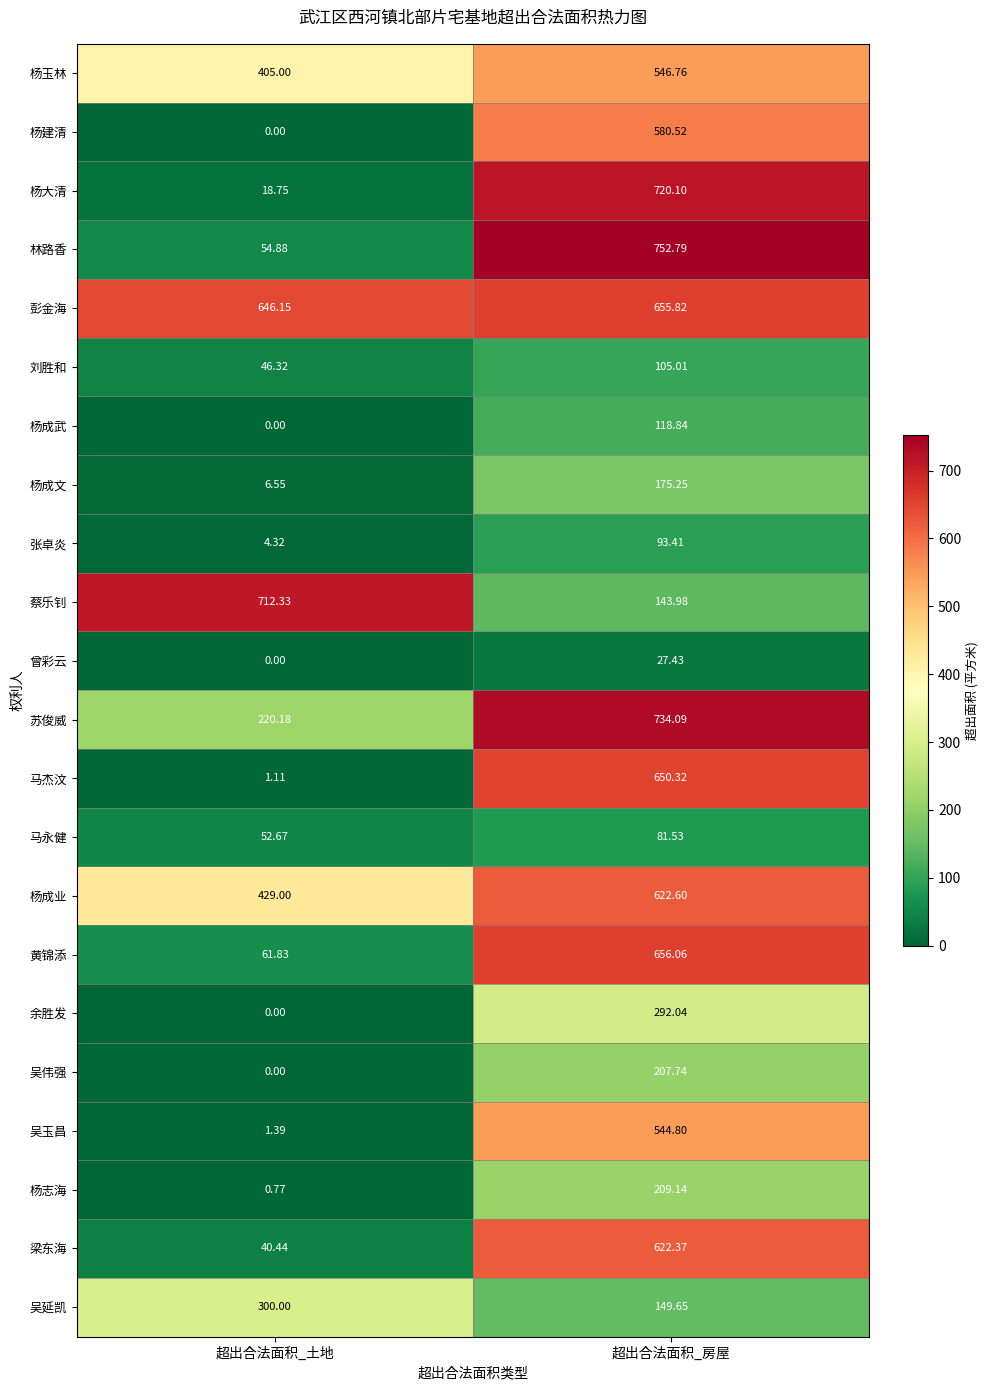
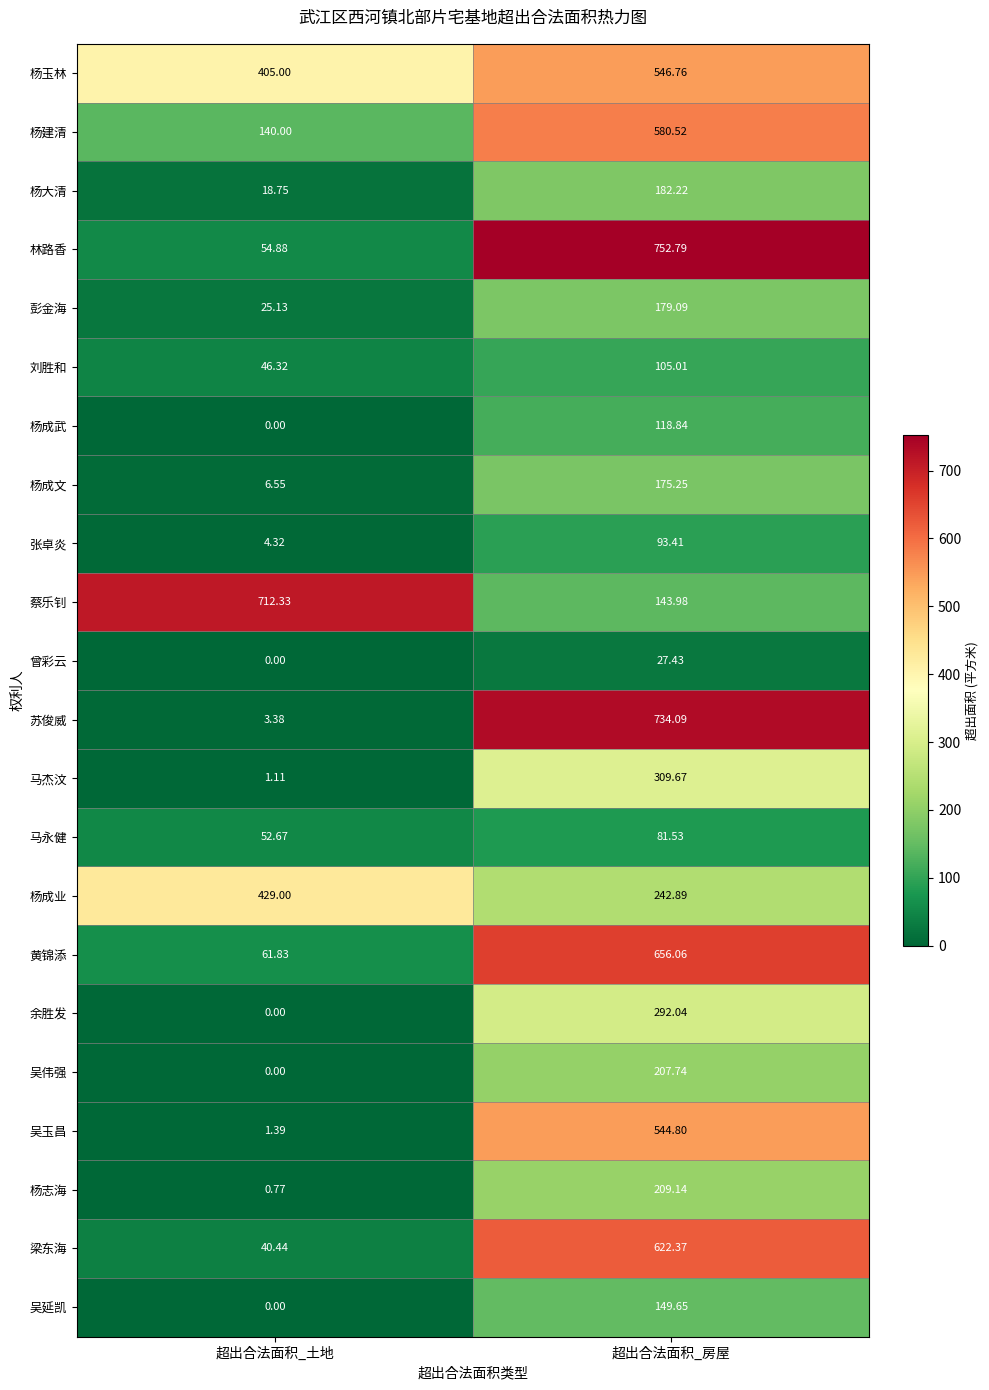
  {
    "杨玉林": {
      "超出合法面积_土地": 405.00,
      "超出合法面积_房屋": 546.76
    },
    "杨建清": {
-     "超出合法面积_土地": 0.00,
+     "超出合法面积_土地": 140.00,
      "超出合法面积_房屋": 580.52
    },
    "杨大清": {
      "超出合法面积_土地": 18.75,
-     "超出合法面积_房屋": 720.10
+     "超出合法面积_房屋": 182.22
    },
    "林路香": {
      "超出合法面积_土地": 54.88,
      "超出合法面积_房屋": 752.79
    },
    "彭金海": {
-     "超出合法面积_土地": 646.15,
-     "超出合法面积_房屋": 655.82
+     "超出合法面积_土地": 25.13,
+     "超出合法面积_房屋": 179.09
    },
    "刘胜和": {
      "超出合法面积_土地": 46.32,
      "超出合法面积_房屋": 105.01
    },
    "杨成武": {
      "超出合法面积_土地": 0.00,
      "超出合法面积_房屋": 118.84
    },
    "杨成文": {
      "超出合法面积_土地": 6.55,
      "超出合法面积_房屋": 175.25
    },
    "张卓炎": {
      "超出合法面积_土地": 4.32,
      "超出合法面积_房屋": 93.41
    },
    "蔡乐钊": {
      "超出合法面积_土地": 712.33,
      "超出合法面积_房屋": 143.98
    },
    "曾彩云": {
      "超出合法面积_土地": 0.00,
      "超出合法面积_房屋": 27.43
    },
    "苏俊威": {
-     "超出合法面积_土地": 220.18,
+     "超出合法面积_土地": 3.38,
      "超出合法面积_房屋": 734.09
    },
    "马杰汶": {
      "超出合法面积_土地": 1.11,
-     "超出合法面积_房屋": 650.32
+     "超出合法面积_房屋": 309.67
    },
    "马永健": {
      "超出合法面积_土地": 52.67,
      "超出合法面积_房屋": 81.53
    },
    "杨成业": {
      "超出合法面积_土地": 429.00,
-     "超出合法面积_房屋": 622.60
+     "超出合法面积_房屋": 242.89
    },
    "黄锦添": {
      "超出合法面积_土地": 61.83,
      "超出合法面积_房屋": 656.06
    },
    "余胜发": {
      "超出合法面积_土地": 0.00,
      "超出合法面积_房屋": 292.04
    },
    "吴伟强": {
      "超出合法面积_土地": 0.00,
      "超出合法面积_房屋": 207.74
    },
    "吴玉昌": {
      "超出合法面积_土地": 1.39,
      "超出合法面积_房屋": 544.80
    },
    "杨志海": {
      "超出合法面积_土地": 0.77,
      "超出合法面积_房屋": 209.14
    },
    "梁东海": {
      "超出合法面积_土地": 40.44,
      "超出合法面积_房屋": 622.37
    },
    "吴延凯": {
-     "超出合法面积_土地": 300.00,
+     "超出合法面积_土地": 0.00,
      "超出合法面积_房屋": 149.65
    }
  }
